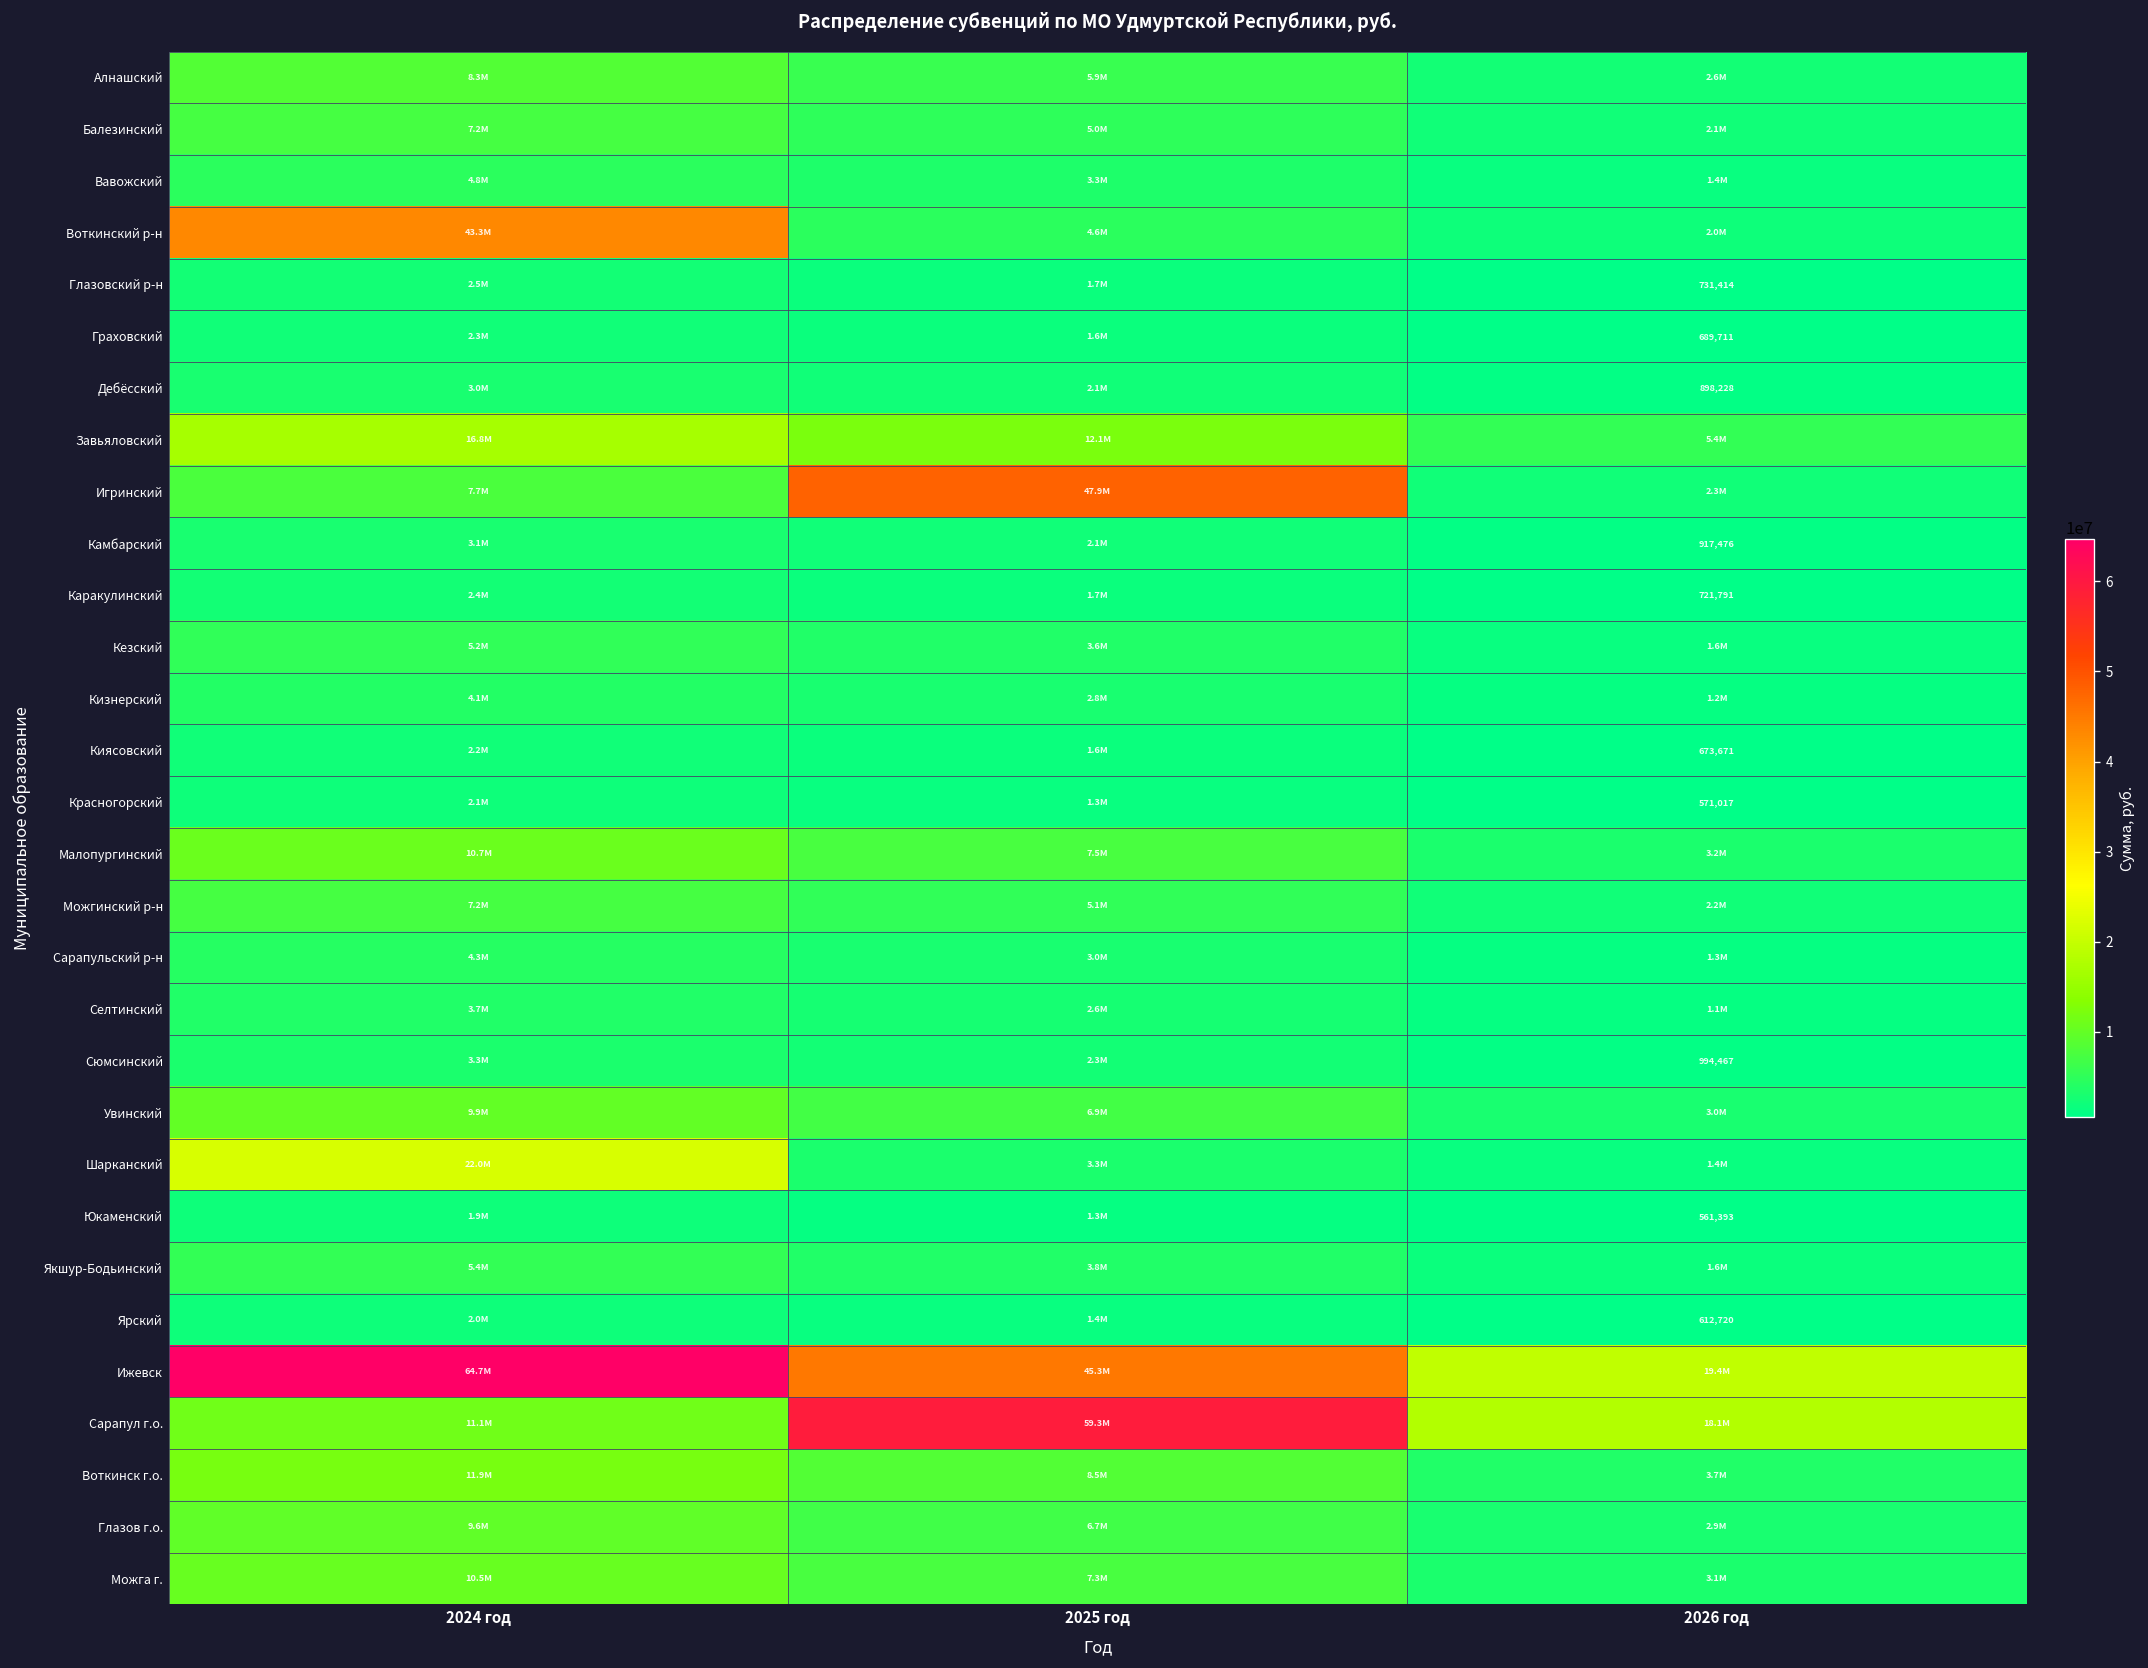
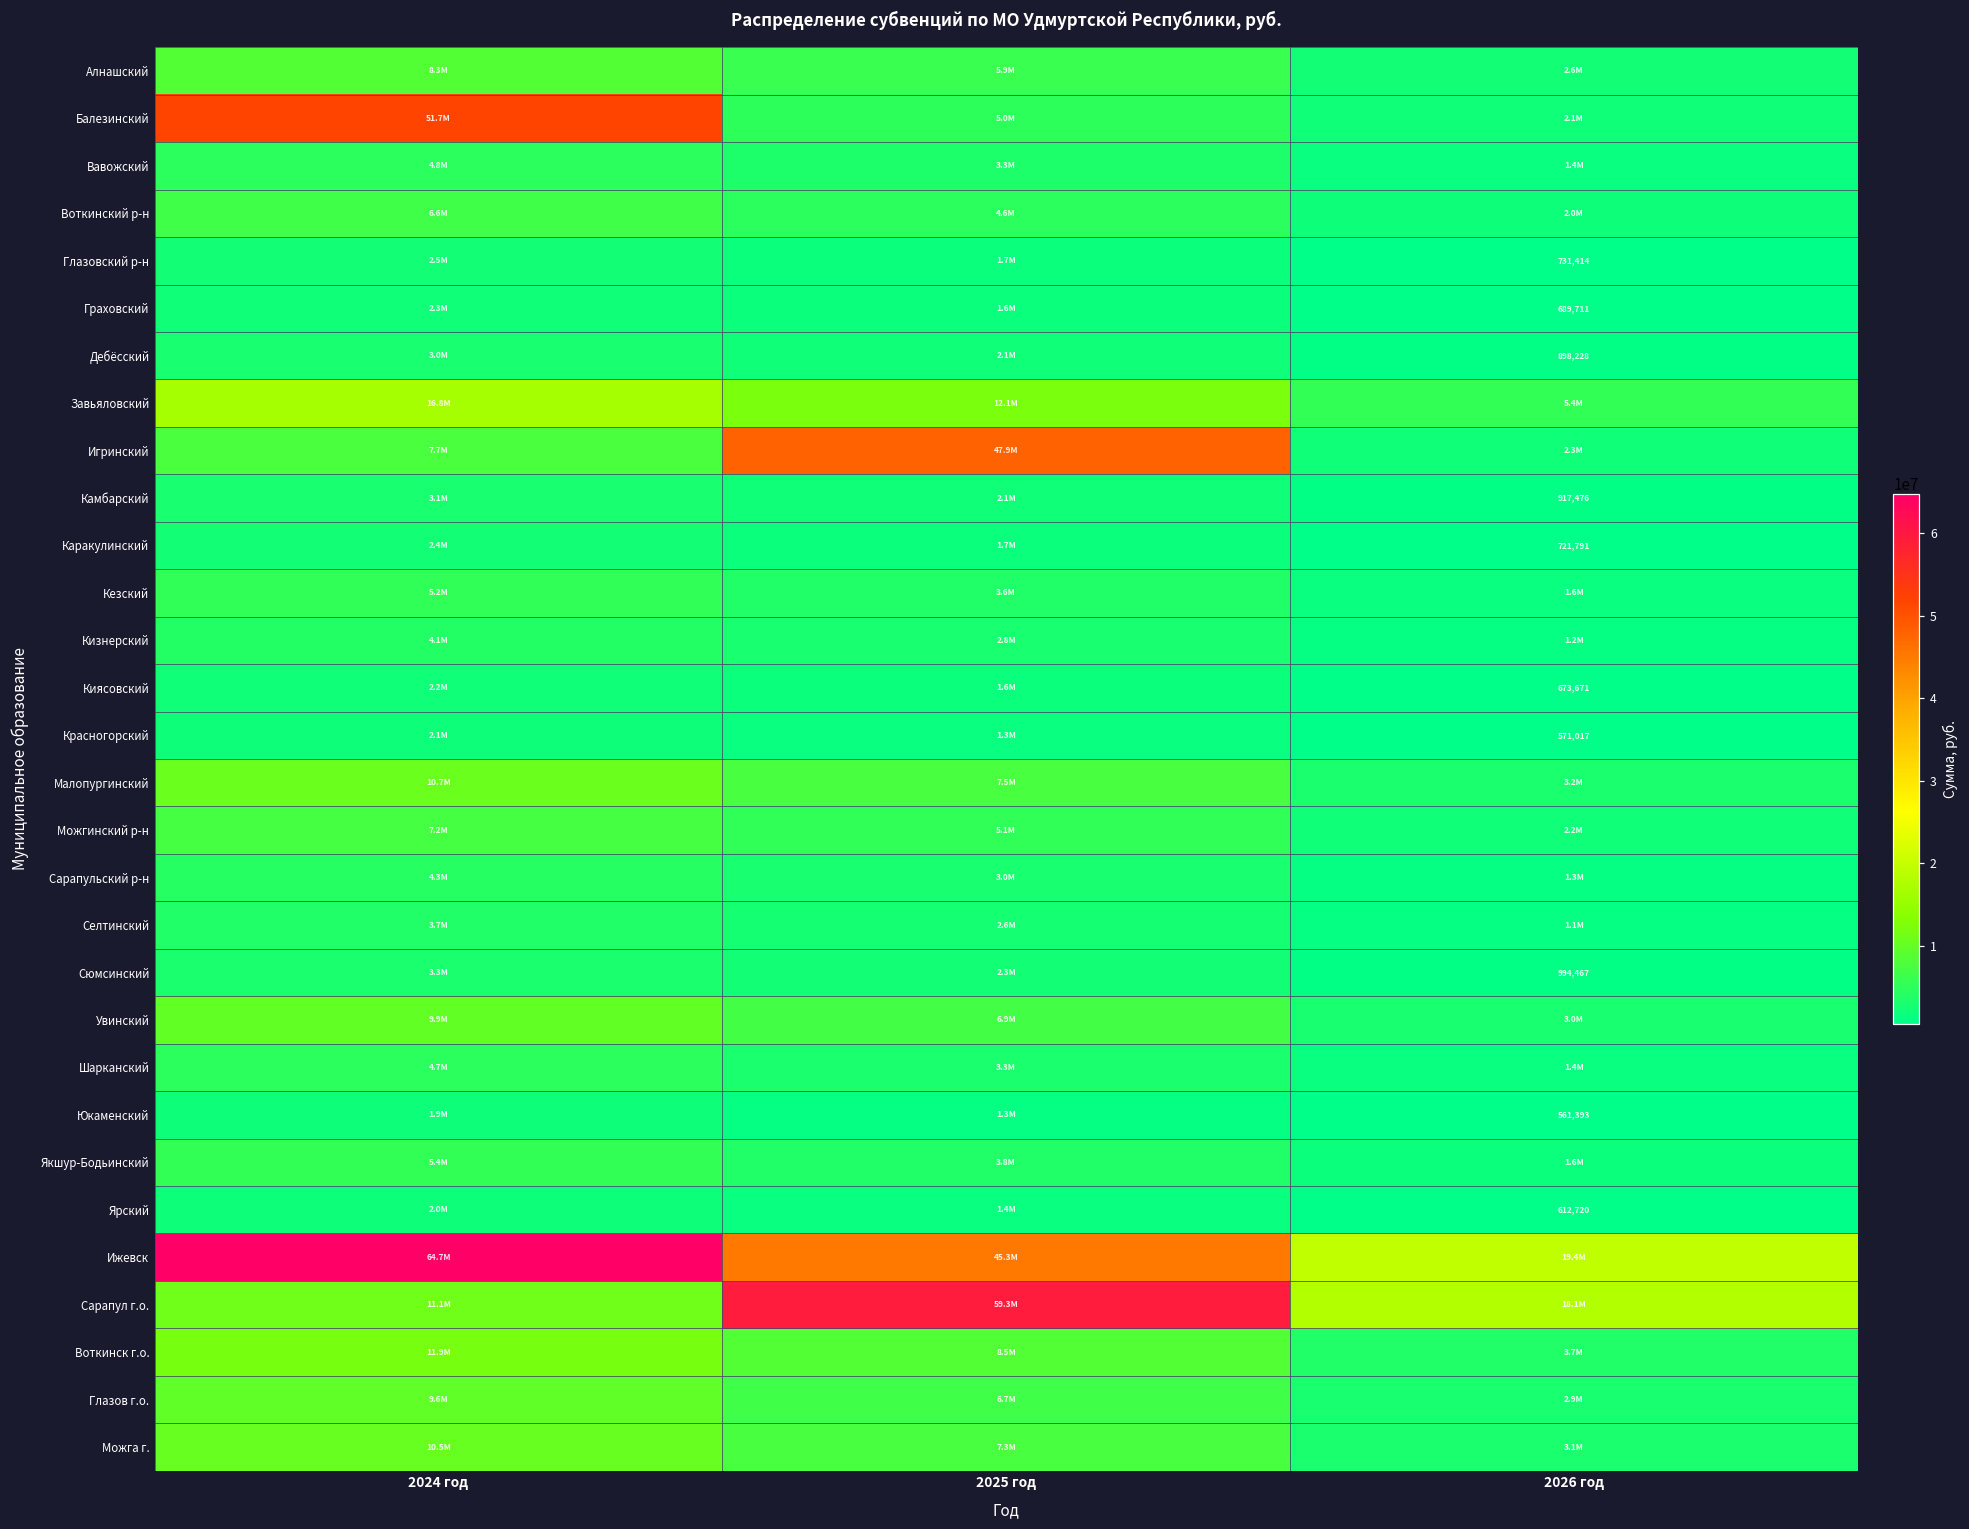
  {
    "Алнашский": {
      "2024 год": "8.3M",
      "2025 год": "5.9M",
      "2026 год": "2.6M"
    },
    "Балезинский": {
-     "2024 год": "7.2M",
+     "2024 год": "51.7M",
      "2025 год": "5.0M",
      "2026 год": "2.1M"
    },
    "Вавожский": {
      "2024 год": "4.8M",
      "2025 год": "3.3M",
      "2026 год": "1.4M"
    },
    "Воткинский р-н": {
-     "2024 год": "43.3M",
+     "2024 год": "6.6M",
      "2025 год": "4.6M",
      "2026 год": "2.0M"
    },
    "Глазовский р-н": {
      "2024 год": "2.5M",
      "2025 год": "1.7M",
      "2026 год": "731,414"
    },
    "Граховский": {
      "2024 год": "2.3M",
      "2025 год": "1.6M",
      "2026 год": "689,711"
    },
    "Дебёсский": {
      "2024 год": "3.0M",
      "2025 год": "2.1M",
      "2026 год": "898,228"
    },
    "Завьяловский": {
      "2024 год": "16.8M",
      "2025 год": "12.1M",
      "2026 год": "5.4M"
    },
    "Игринский": {
      "2024 год": "7.7M",
      "2025 год": "47.9M",
      "2026 год": "2.3M"
    },
    "Камбарский": {
      "2024 год": "3.1M",
      "2025 год": "2.1M",
      "2026 год": "917,476"
    },
    "Каракулинский": {
      "2024 год": "2.4M",
      "2025 год": "1.7M",
      "2026 год": "721,791"
    },
    "Кезский": {
      "2024 год": "5.2M",
      "2025 год": "3.6M",
      "2026 год": "1.6M"
    },
    "Кизнерский": {
      "2024 год": "4.1M",
      "2025 год": "2.8M",
      "2026 год": "1.2M"
    },
    "Киясовский": {
      "2024 год": "2.2M",
      "2025 год": "1.6M",
      "2026 год": "673,671"
    },
    "Красногорский": {
      "2024 год": "2.1M",
      "2025 год": "1.3M",
      "2026 год": "571,017"
    },
    "Малопургинский": {
      "2024 год": "10.7M",
      "2025 год": "7.5M",
      "2026 год": "3.2M"
    },
    "Можгинский р-н": {
      "2024 год": "7.2M",
      "2025 год": "5.1M",
      "2026 год": "2.2M"
    },
    "Сарапульский р-н": {
      "2024 год": "4.3M",
      "2025 год": "3.0M",
      "2026 год": "1.3M"
    },
    "Селтинский": {
      "2024 год": "3.7M",
      "2025 год": "2.6M",
      "2026 год": "1.1M"
    },
    "Сюмсинский": {
      "2024 год": "3.3M",
      "2025 год": "2.3M",
      "2026 год": "994,467"
    },
    "Увинский": {
      "2024 год": "9.9M",
      "2025 год": "6.9M",
      "2026 год": "3.0M"
    },
    "Шарканский": {
-     "2024 год": "22.0M",
+     "2024 год": "4.7M",
      "2025 год": "3.3M",
      "2026 год": "1.4M"
    },
    "Юкаменский": {
      "2024 год": "1.9M",
      "2025 год": "1.3M",
      "2026 год": "561,393"
    },
    "Якшур-Бодьинский": {
      "2024 год": "5.4M",
      "2025 год": "3.8M",
      "2026 год": "1.6M"
    },
    "Ярский": {
      "2024 год": "2.0M",
      "2025 год": "1.4M",
      "2026 год": "612,720"
    },
    "Ижевск": {
      "2024 год": "64.7M",
      "2025 год": "45.3M",
      "2026 год": "19.4M"
    },
    "Сарапул г.о.": {
      "2024 год": "11.1M",
      "2025 год": "59.3M",
      "2026 год": "18.1M"
    },
    "Воткинск г.о.": {
      "2024 год": "11.9M",
      "2025 год": "8.5M",
      "2026 год": "3.7M"
    },
    "Глазов г.о.": {
      "2024 год": "9.6M",
      "2025 год": "6.7M",
      "2026 год": "2.9M"
    },
    "Можга г.": {
      "2024 год": "10.5M",
      "2025 год": "7.3M",
      "2026 год": "3.1M"
    }
  }
